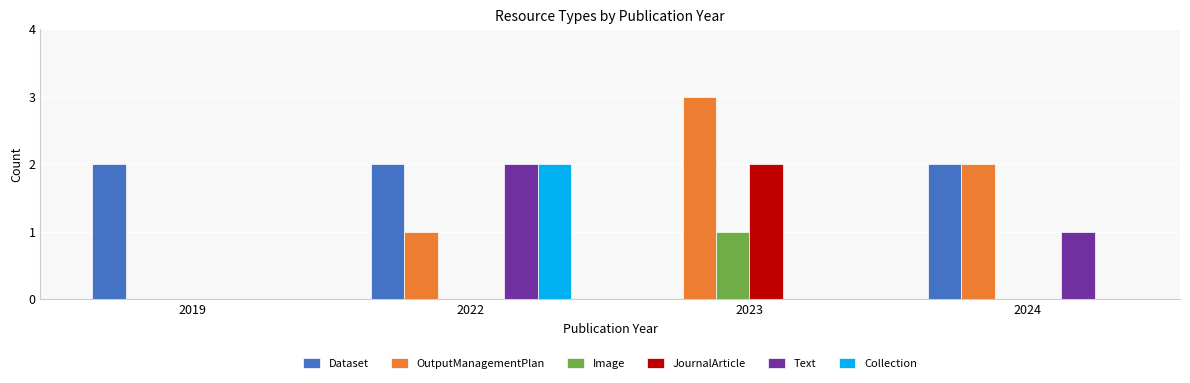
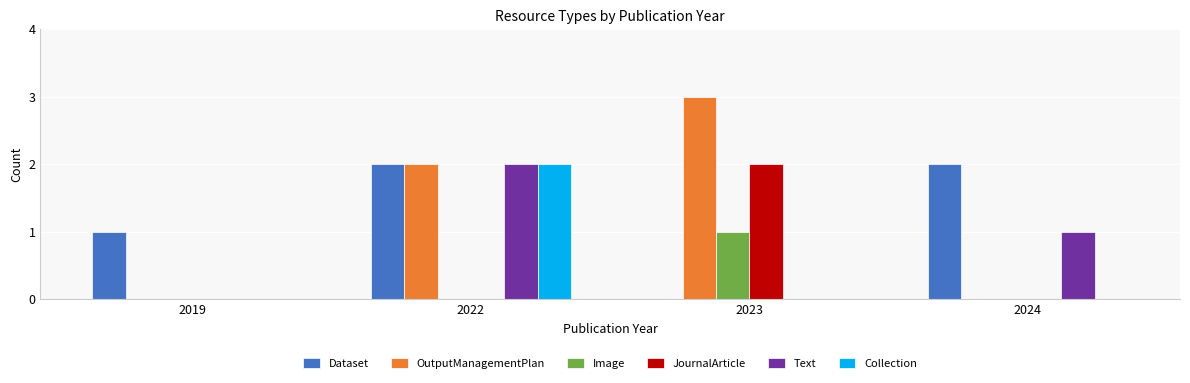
  {
    "Dataset": {
-     "2019": 2,
+     "2019": 1,
      "2022": 2,
      "2023": 0,
      "2024": 2
    },
    "OutputManagementPlan": {
      "2019": 0,
-     "2022": 1,
+     "2022": 2,
      "2023": 3,
-     "2024": 2
+     "2024": 0
    },
    "Image": {
      "2019": 0,
      "2022": 0,
      "2023": 1,
      "2024": 0
    },
    "JournalArticle": {
      "2019": 0,
      "2022": 0,
      "2023": 2,
      "2024": 0
    },
    "Text": {
      "2019": 0,
      "2022": 2,
      "2023": 0,
      "2024": 1
    },
    "Collection": {
      "2019": 0,
      "2022": 2,
      "2023": 0,
      "2024": 0
    }
  }
